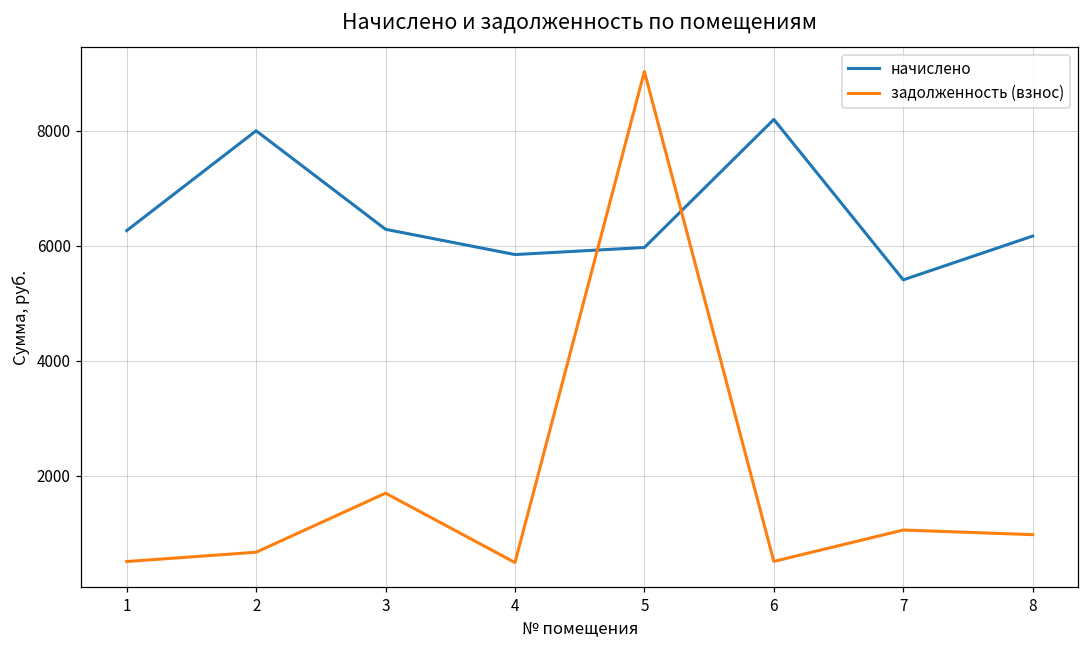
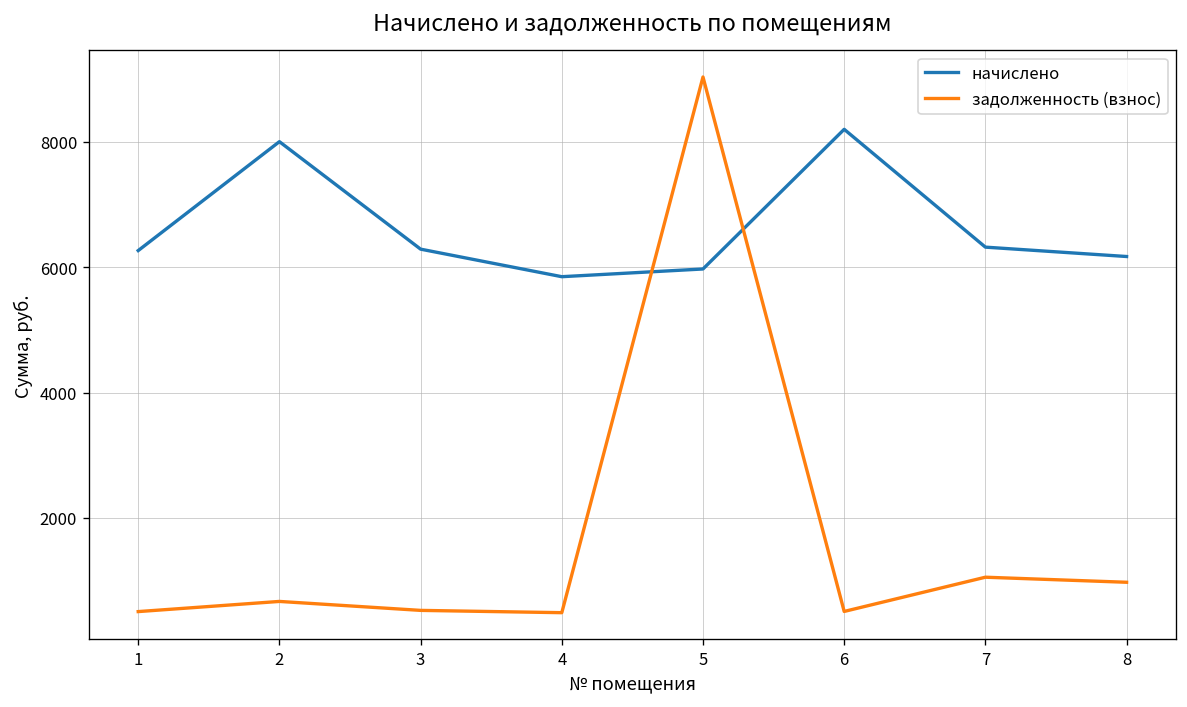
  {
    "начислено": {
      "1": 6300,
      "2": 8000,
      "3": 6300,
      "4": 5800,
      "5": 6000,
      "6": 8200,
-     "7": 5400,
+     "7": 6300,
      "8": 6200
    },
    "задолженность (взнос)": {
      "1": 500,
      "2": 700,
-     "3": 1700,
+     "3": 500,
      "4": 500,
      "5": 9000,
      "6": 500,
      "7": 1100,
      "8": 1000
    }
  }
